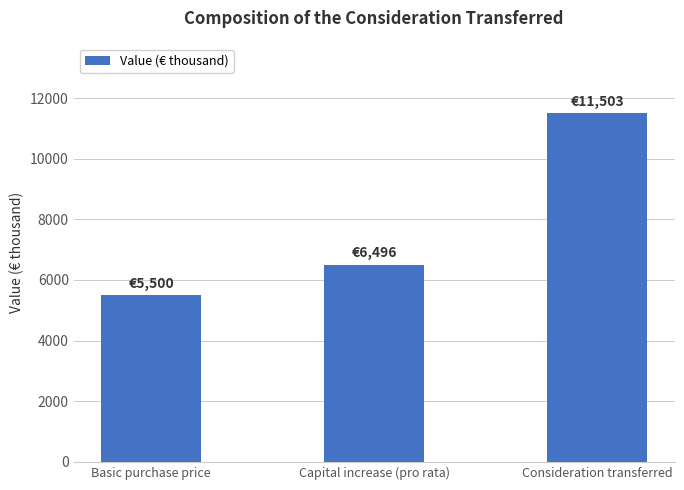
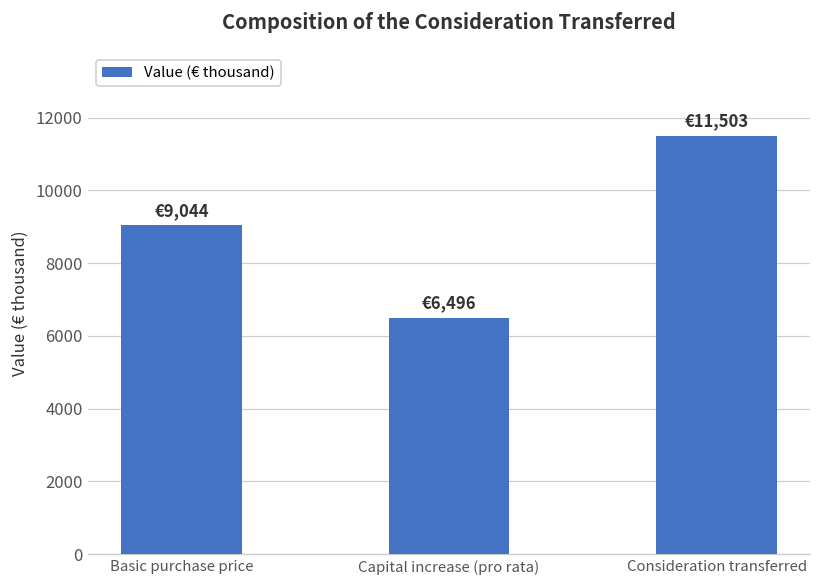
  {
-   "Basic purchase price": "€5,500",
+   "Basic purchase price": "€9,044",
    "Capital increase (pro rata)": "€6,496",
    "Consideration transferred": "€11,503"
  }
